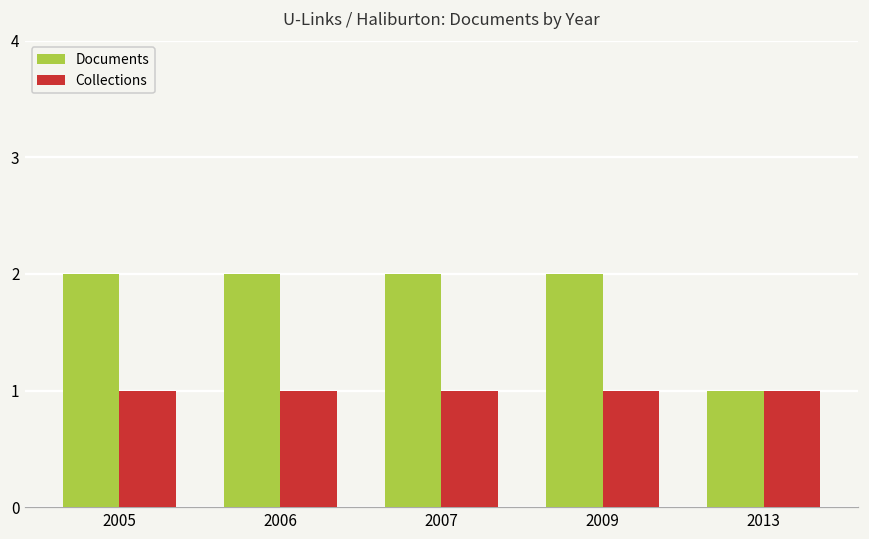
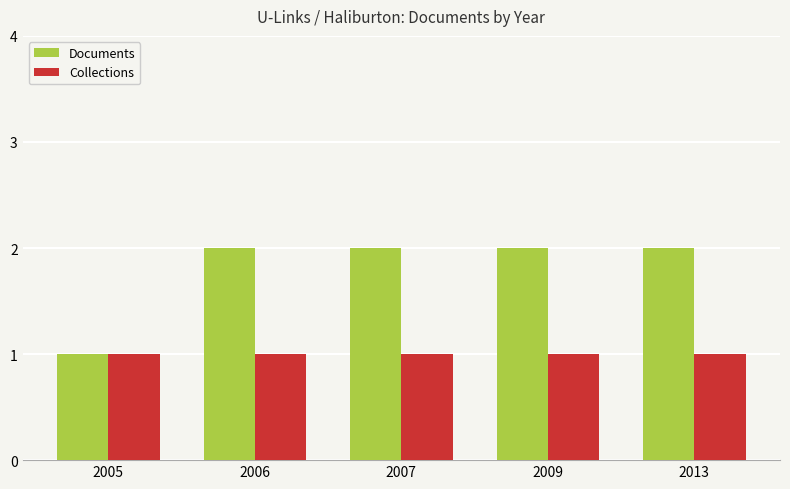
  {
    "Documents": {
-     "2005": 2,
+     "2005": 1,
      "2006": 2,
      "2007": 2,
      "2009": 2,
-     "2013": 1
+     "2013": 2
    },
    "Collections": {
      "2005": 1,
      "2006": 1,
      "2007": 1,
      "2009": 1,
      "2013": 1
    }
  }
